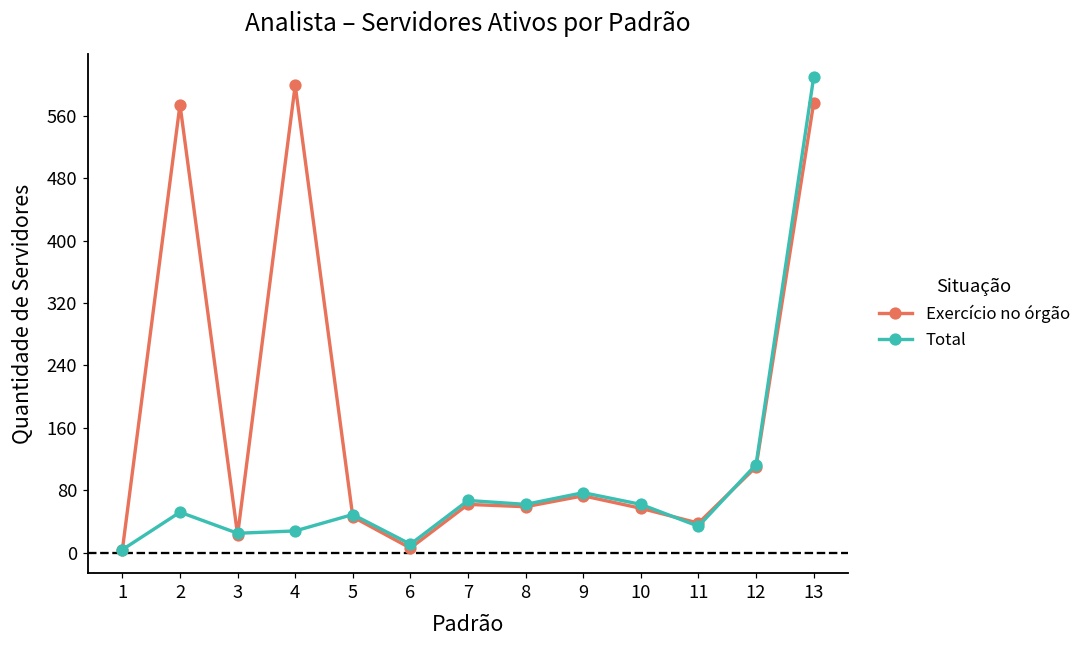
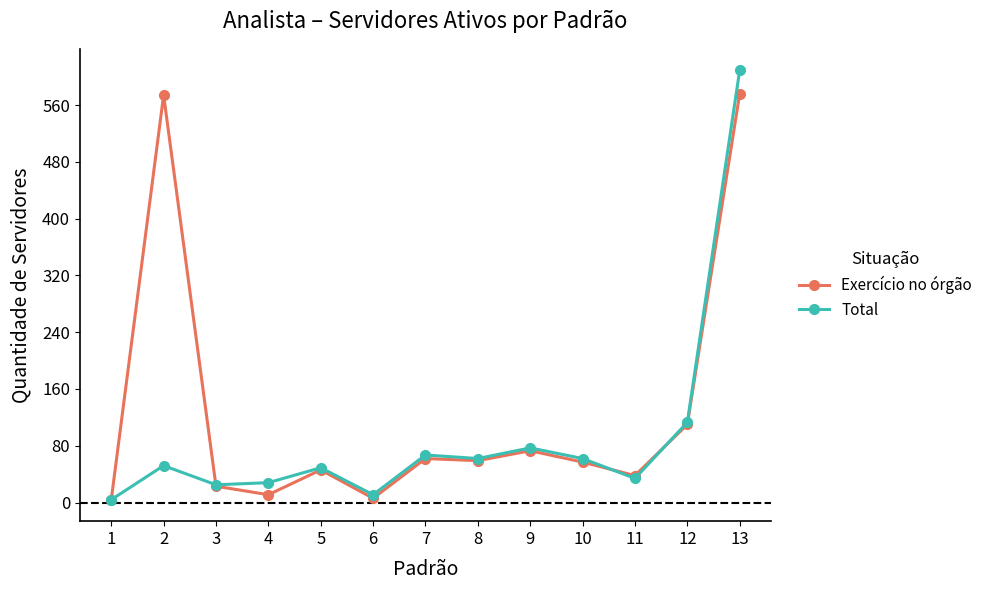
  {
    "Exercício no órgão": {
      "2": 570,
-     "4": 600,
+     "4": 10,
      "6": 10,
      "7": 60,
      "9": 70,
      "10": 60,
      "11": 40,
      "13": 580
    },
    "Total": {
      "2": 50,
      "4": 30,
      "6": 10,
      "7": 70,
      "9": 80,
      "10": 60,
      "11": 30,
      "13": 610
    }
  }
